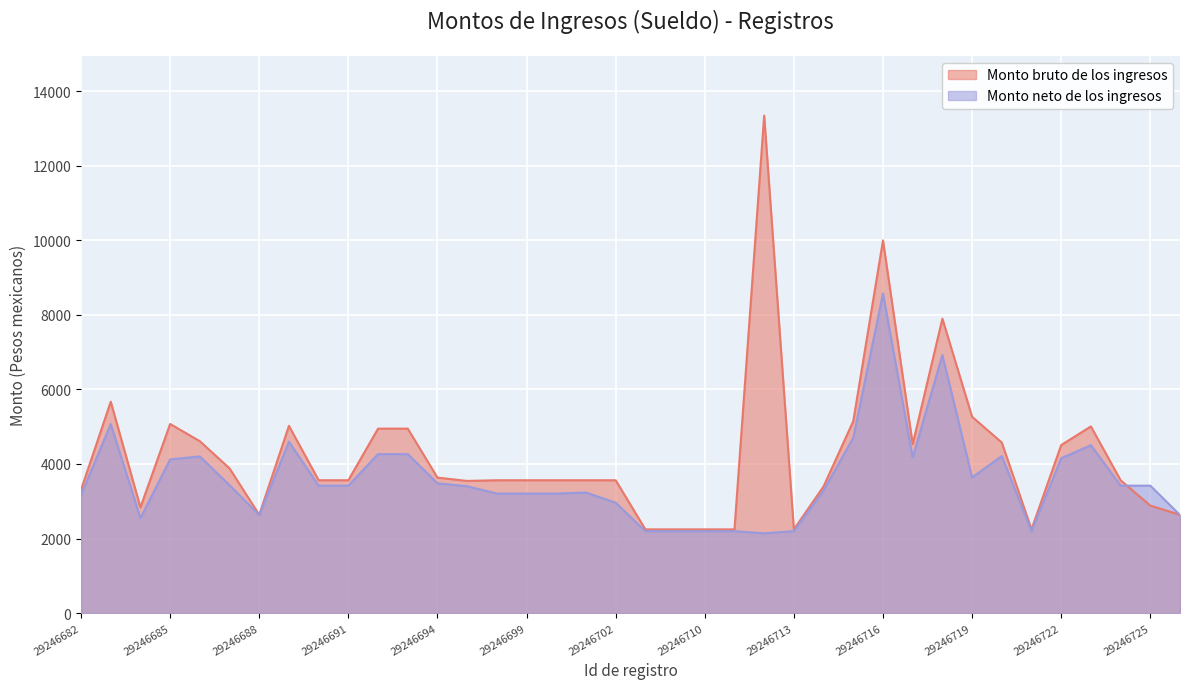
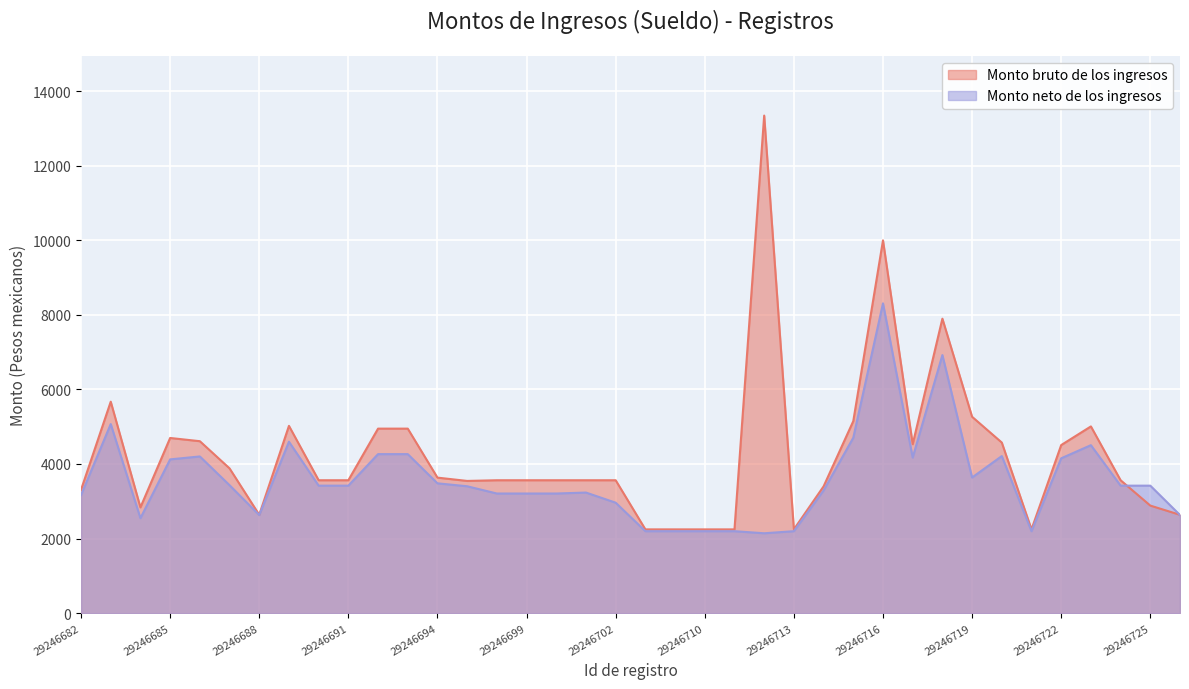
  {
    "Monto bruto de los ingresos": {
      "29246682": 3300,
-     "29246685": 5100,
+     "29246685": 4700,
      "29246691": 3600,
      "29246694": 3600,
      "29246699": 3600,
      "29246702": 3600,
      "29246716": 10000,
      "29246719": 5300,
      "29246722": 4500,
      "29246725": 2900
    },
    "Monto neto de los ingresos": {
      "29246682": 3200,
      "29246685": 4100,
      "29246691": 3400,
      "29246694": 3500,
      "29246699": 3200,
      "29246702": 3000,
-     "29246716": 8600,
+     "29246716": 8300,
      "29246719": 3600,
      "29246722": 4200,
      "29246725": 3400
    }
  }
